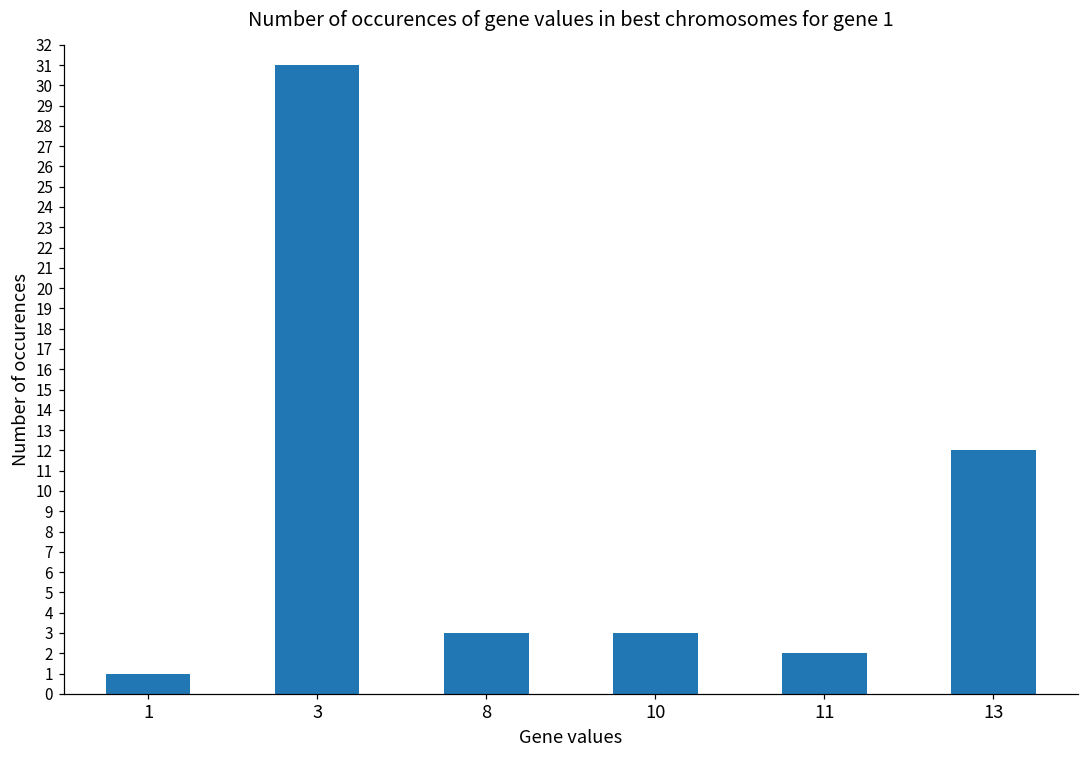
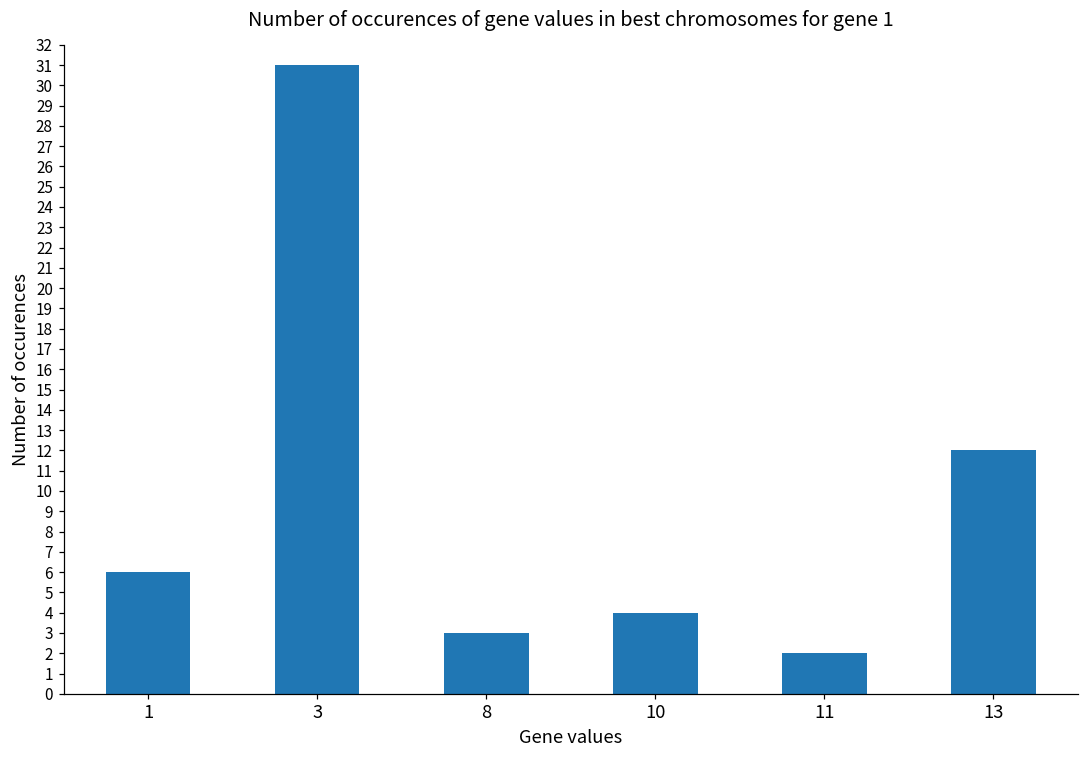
  {
-   "1": 1,
+   "1": 6,
    "3": 31,
    "8": 3,
-   "10": 3,
+   "10": 4,
    "11": 2,
    "13": 12
  }
